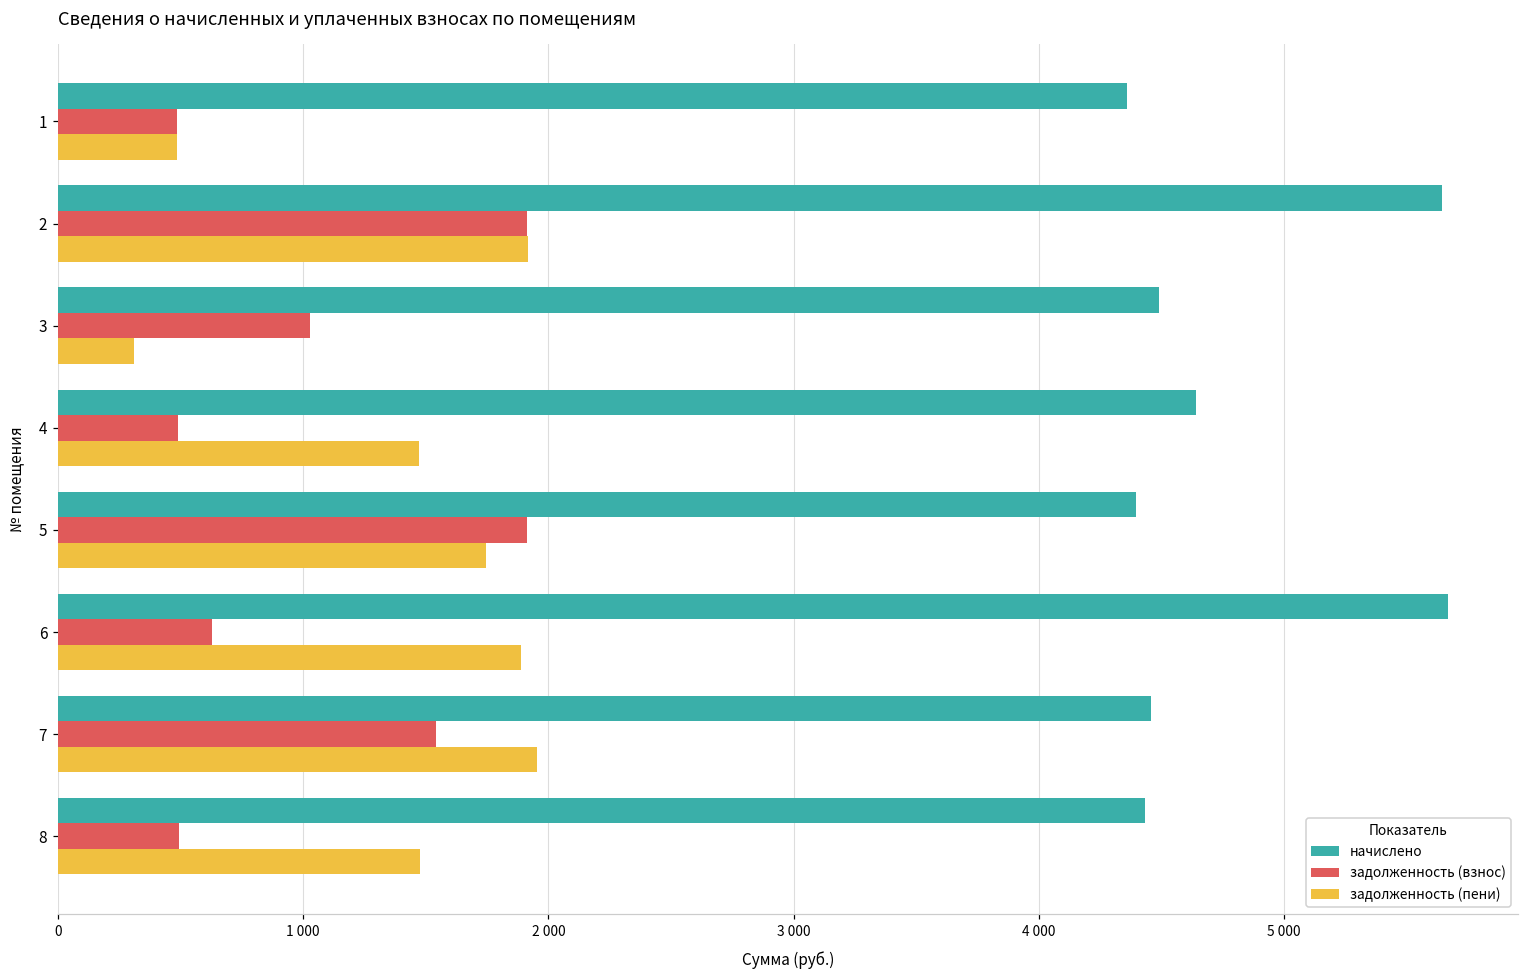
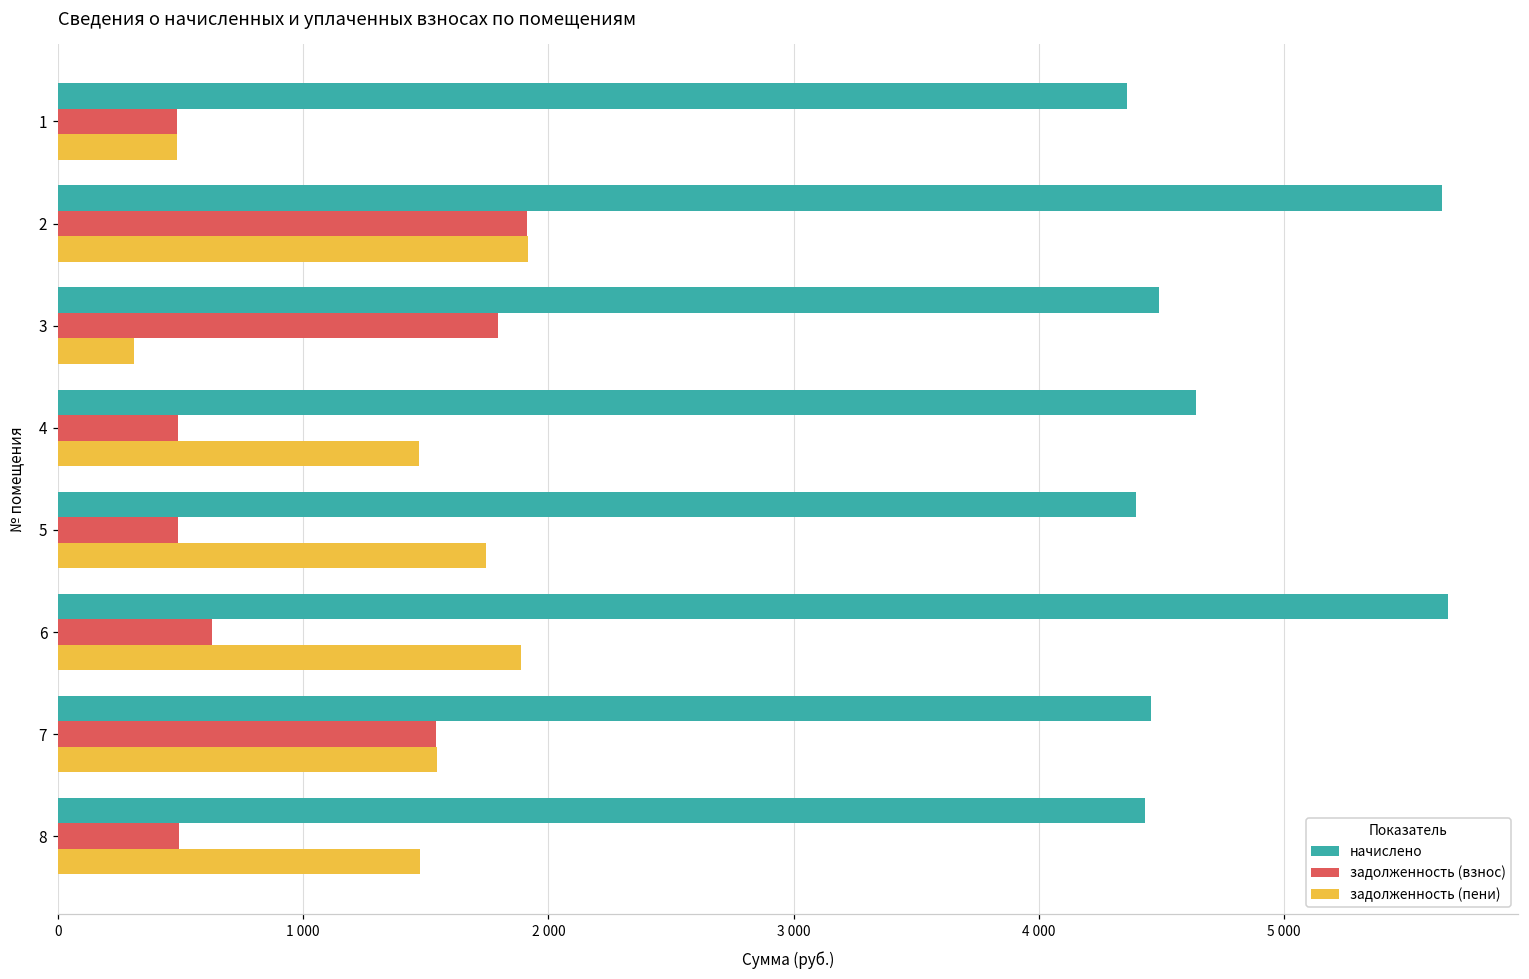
  {
    "начислено": {
      "1": 4360,
      "2": 5640,
      "3": 4490,
      "4": 4640,
      "5": 4400,
      "6": 5670,
      "7": 4460,
      "8": 4430
    },
    "задолженность (взнос)": {
      "1": 480,
      "2": 1910,
-     "3": 1030,
+     "3": 1790,
      "4": 490,
-     "5": 1910,
+     "5": 490,
      "6": 630,
      "7": 1540,
      "8": 490
    },
    "задолженность (пени)": {
      "1": 480,
      "2": 1920,
      "3": 310,
      "4": 1470,
      "5": 1750,
      "6": 1890,
-     "7": 1950,
+     "7": 1550,
      "8": 1480
    }
  }
